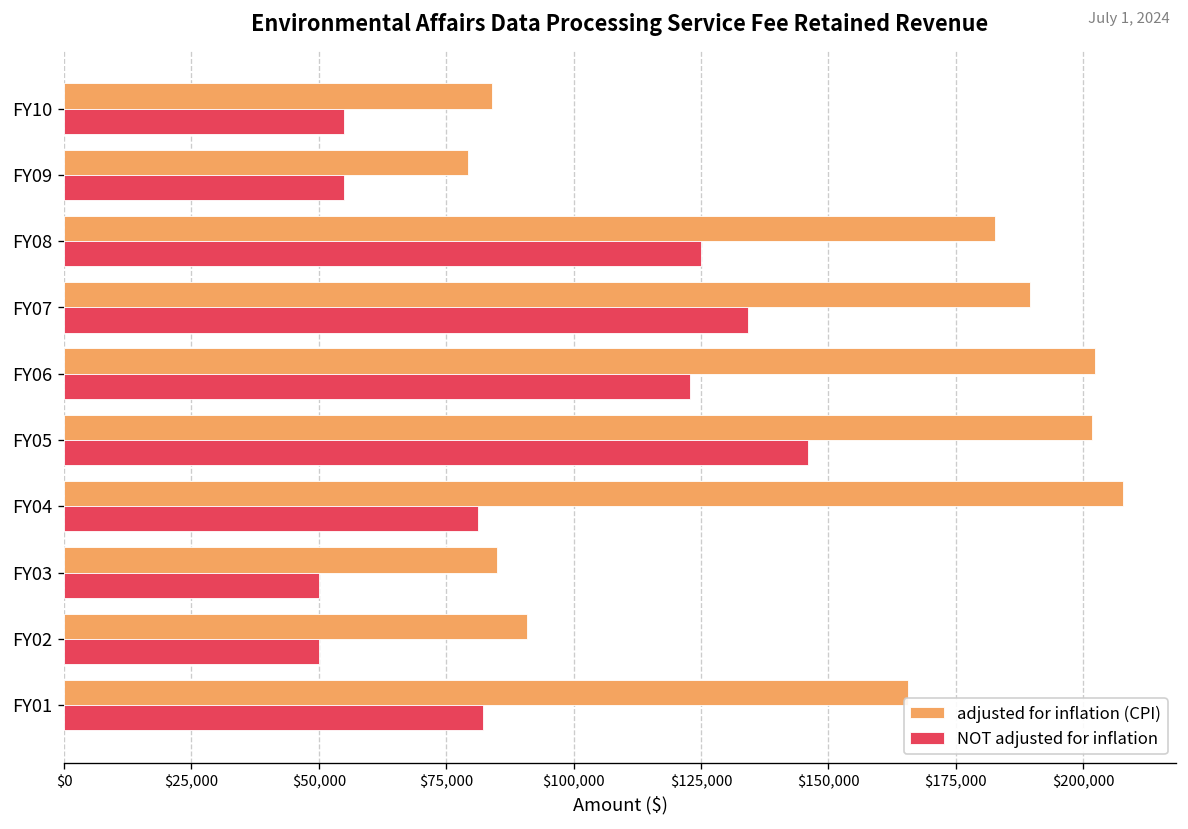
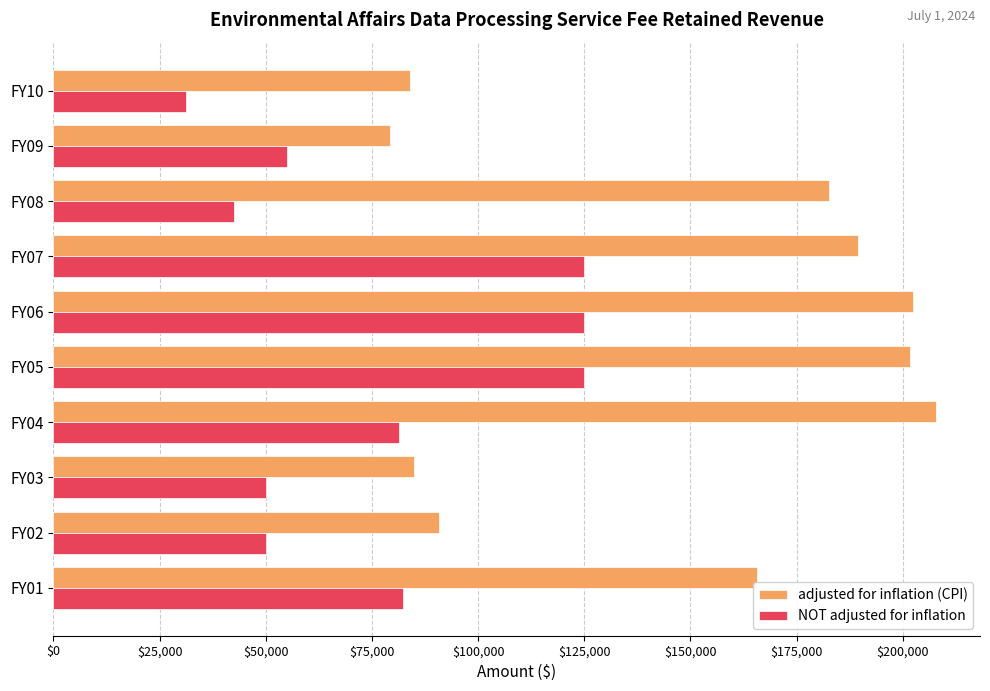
  {
    "adjusted for inflation (CPI)": {
      "FY10": "$84,000",
      "FY09": "$79,000",
      "FY08": "$183,000",
      "FY07": "$189,000",
      "FY06": "$202,000",
      "FY05": "$202,000",
      "FY04": "$208,000",
      "FY03": "$85,000",
      "FY02": "$91,000",
      "FY01": "$166,000"
    },
    "NOT adjusted for inflation": {
-     "FY10": "$55,000",
+     "FY10": "$31,000",
      "FY09": "$55,000",
-     "FY08": "$125,000",
-     "FY07": "$134,000",
-     "FY06": "$123,000",
-     "FY05": "$146,000",
+     "FY08": "$43,000",
+     "FY07": "$125,000",
+     "FY06": "$125,000",
+     "FY05": "$125,000",
      "FY04": "$81,000",
      "FY03": "$50,000",
      "FY02": "$50,000",
      "FY01": "$82,000"
    }
  }
